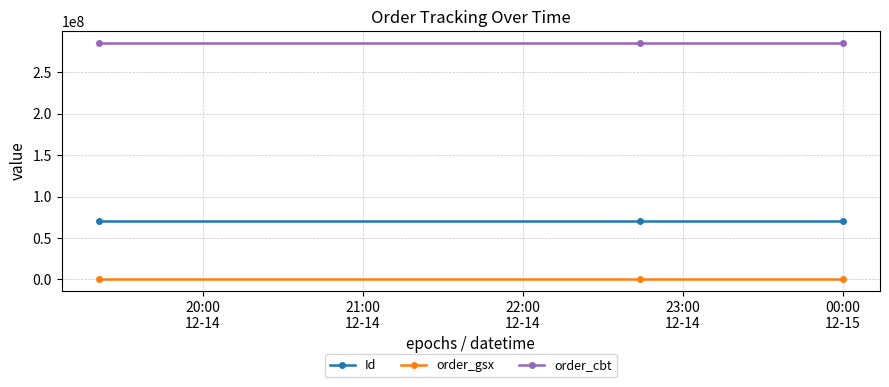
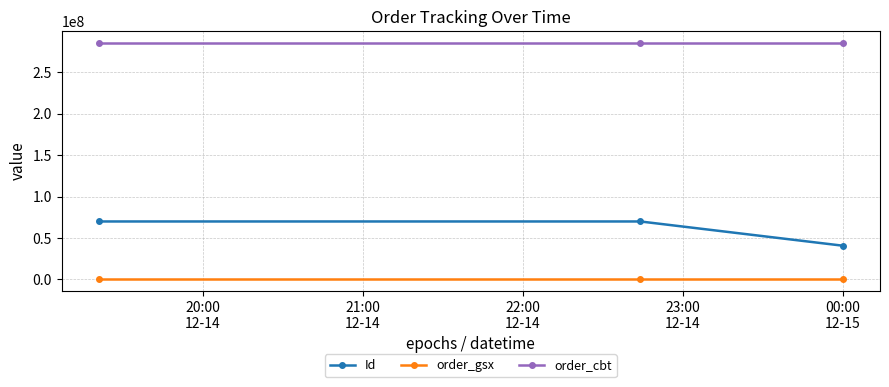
  {
    "Id": {
-     "00:00 12-15": 70000000
+     "00:00 12-15": 40000000
    },
    "order_gsx": {
      "00:00 12-15": 0
    },
    "order_cbt": {
      "00:00 12-15": 290000000
    }
  }
